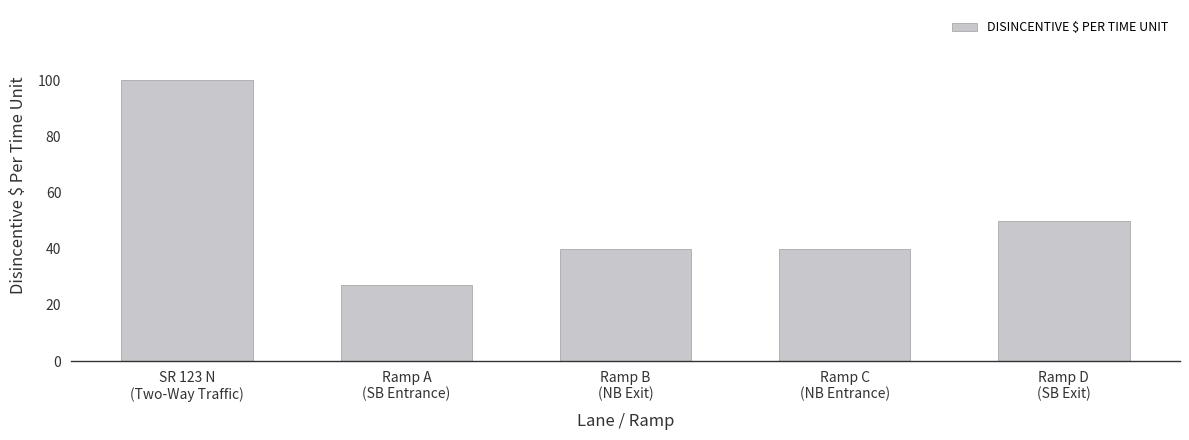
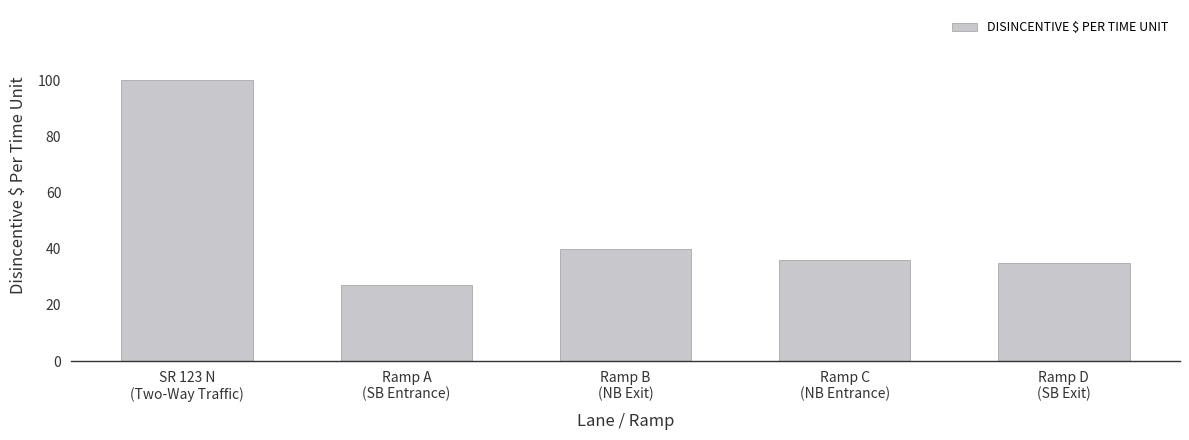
  {
    "SR 123 N (Two-Way Traffic)": 100,
    "Ramp A (SB Entrance)": 27,
    "Ramp B (NB Exit)": 40,
-   "Ramp C (NB Entrance)": 40,
-   "Ramp D (SB Exit)": 50
+   "Ramp C (NB Entrance)": 36,
+   "Ramp D (SB Exit)": 35
  }
